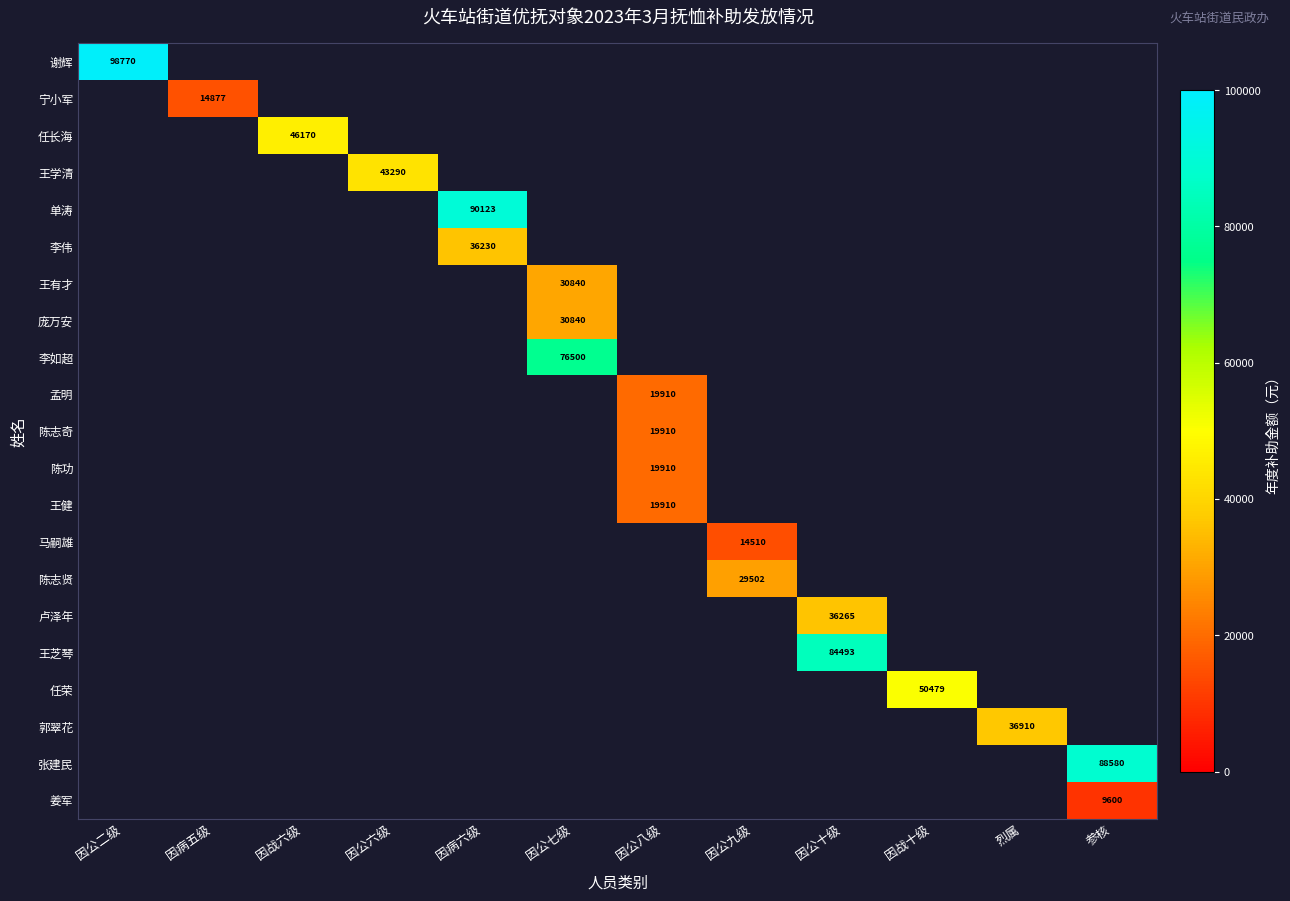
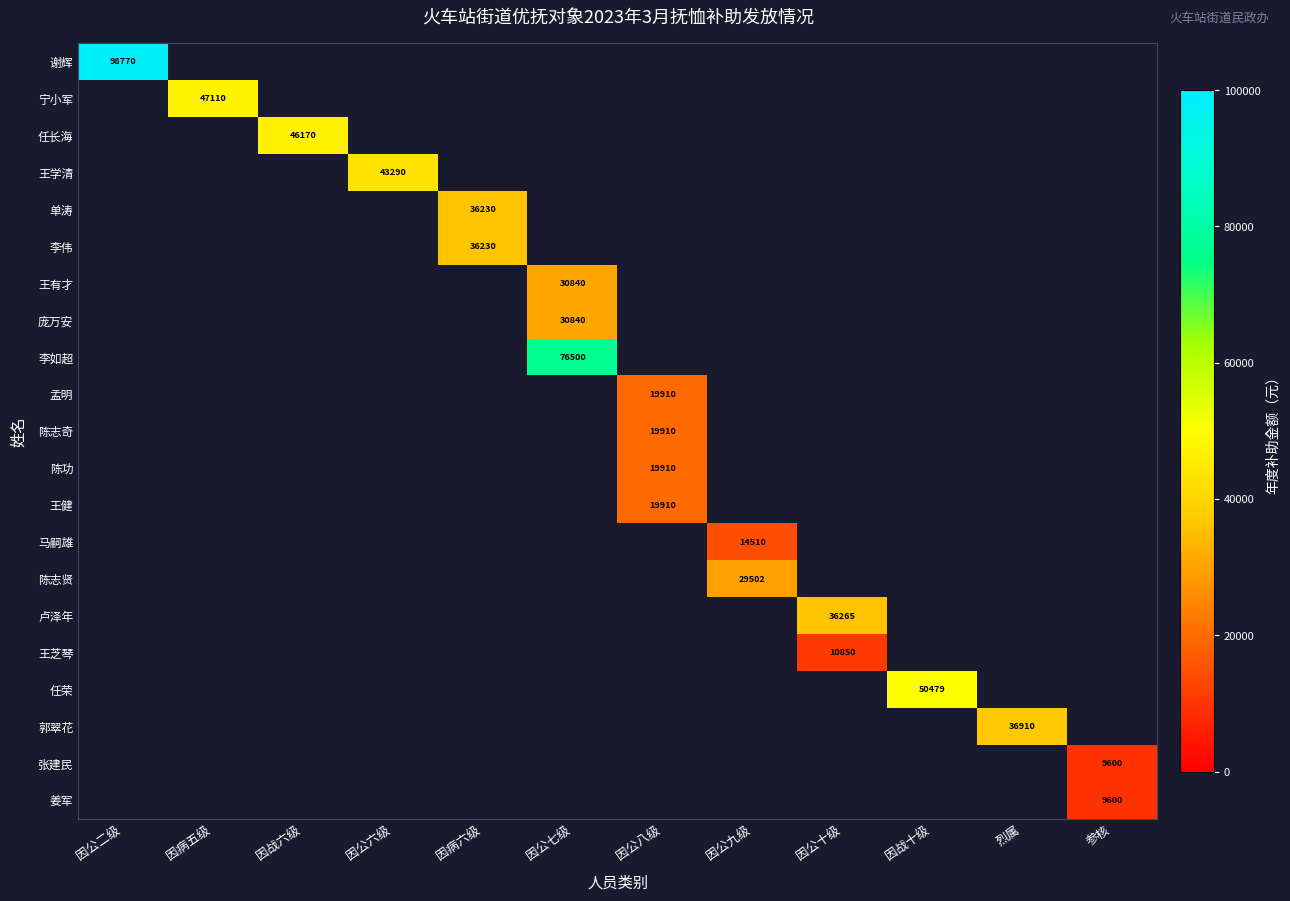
  {
    "谢辉": {
      "因公二级": 98770
    },
    "宁小军": {
-     "因病五级": 14877
+     "因病五级": 47110
    },
    "任长海": {
      "因战六级": 46170
    },
    "王学清": {
      "因公六级": 43290
    },
    "单涛": {
-     "因病六级": 90123
+     "因病六级": 36230
    },
    "李伟": {
      "因病六级": 36230
    },
    "王有才": {
      "因公七级": 30840
    },
    "庞万安": {
      "因公七级": 30840
    },
    "李如超": {
      "因公七级": 76500
    },
    "孟明": {
      "因公八级": 19910
    },
    "陈志奇": {
      "因公八级": 19910
    },
    "陈功": {
      "因公八级": 19910
    },
    "王健": {
      "因公八级": 19910
    },
    "马嗣雄": {
      "因公九级": 14510
    },
    "陈志贤": {
      "因公九级": 29502
    },
    "卢泽年": {
      "因公十级": 36265
    },
    "王芝琴": {
-     "因公十级": 84493
+     "因公十级": 10850
    },
    "任荣": {
      "因战十级": 50479
    },
    "郭翠花": {
      "烈属": 36910
    },
    "张建民": {
-     "参核": 88580
+     "参核": 9600
    },
    "姜军": {
      "参核": 9600
    }
  }
